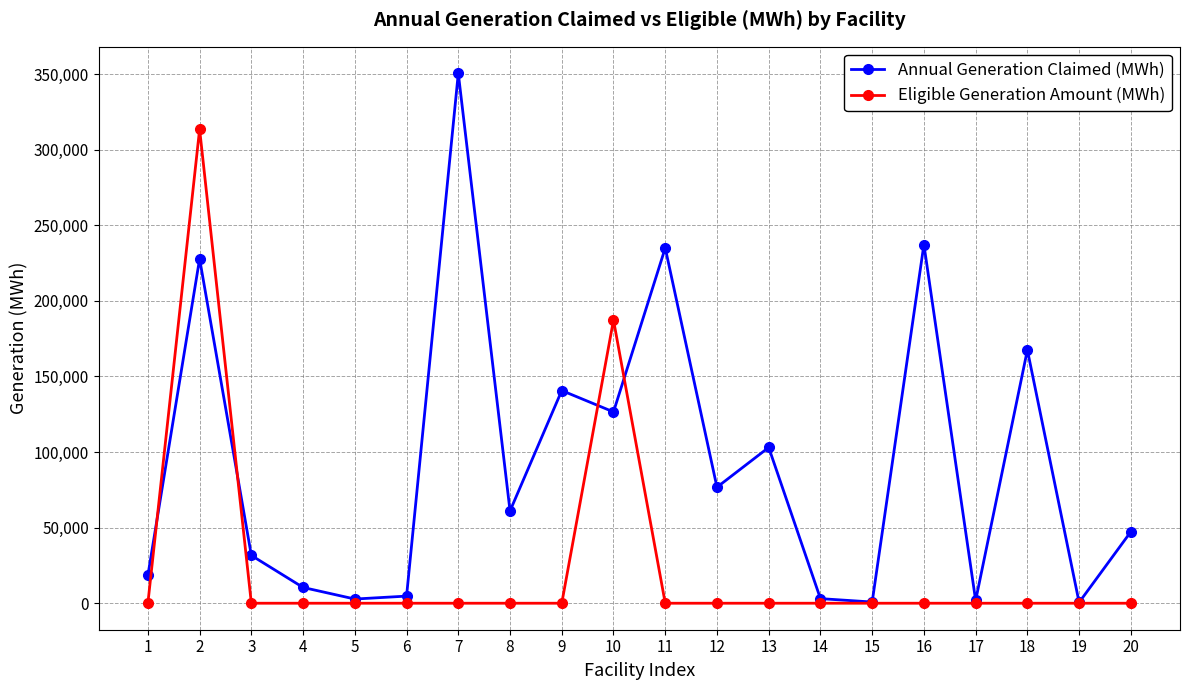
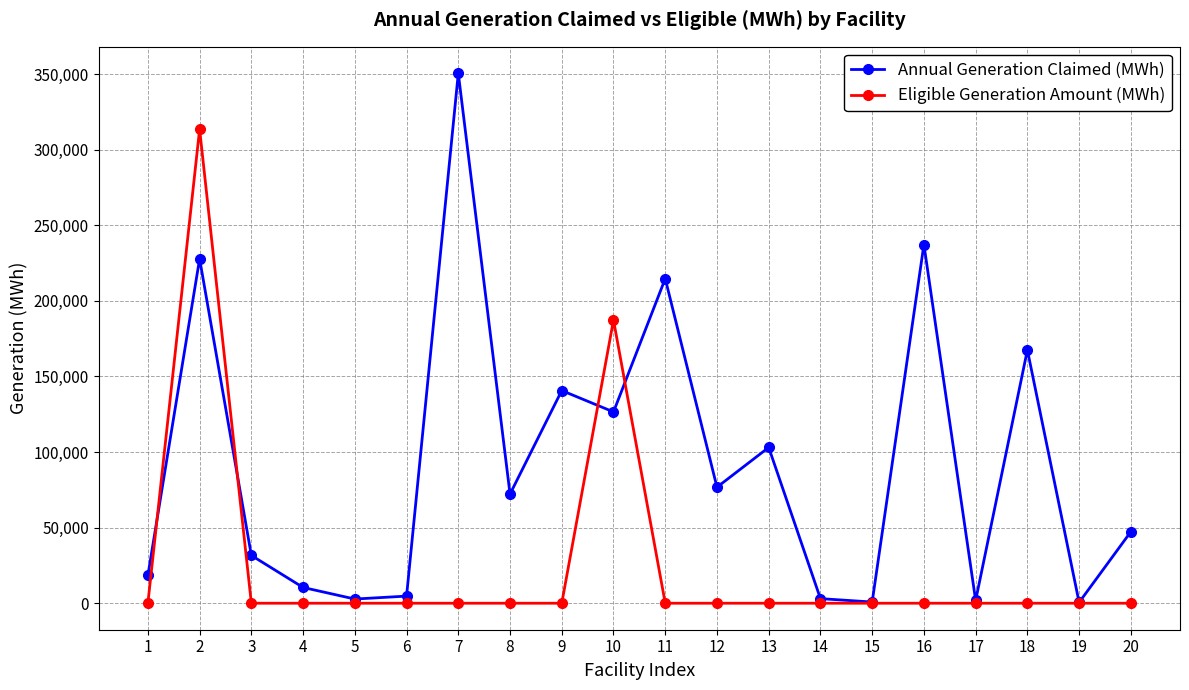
  {
    "Annual Generation Claimed (MWh)": {
      "1": "18,000",
      "2": "228,000",
      "3": "32,000",
      "4": "10,000",
      "5": "3,000",
      "6": "5,000",
      "7": "350,000",
-     "8": "61,000",
+     "8": "72,000",
      "9": "141,000",
      "10": "127,000",
-     "11": "235,000",
+     "11": "215,000",
      "12": "77,000",
      "13": "103,000",
      "14": "3,000",
      "16": "237,000",
      "17": "2,000",
      "18": "168,000",
      "20": "47,000"
    },
    "Eligible Generation Amount (MWh)": {
      "1": "0",
      "2": "314,000",
      "3": "0",
      "4": "0",
      "5": "0",
      "6": "0",
      "7": "0",
      "8": "0",
      "9": "0",
      "10": "187,000",
      "11": "0",
      "12": "0",
      "13": "0",
      "14": "0",
      "16": "0",
      "17": "0",
      "18": "0",
      "20": "0"
    }
  }
